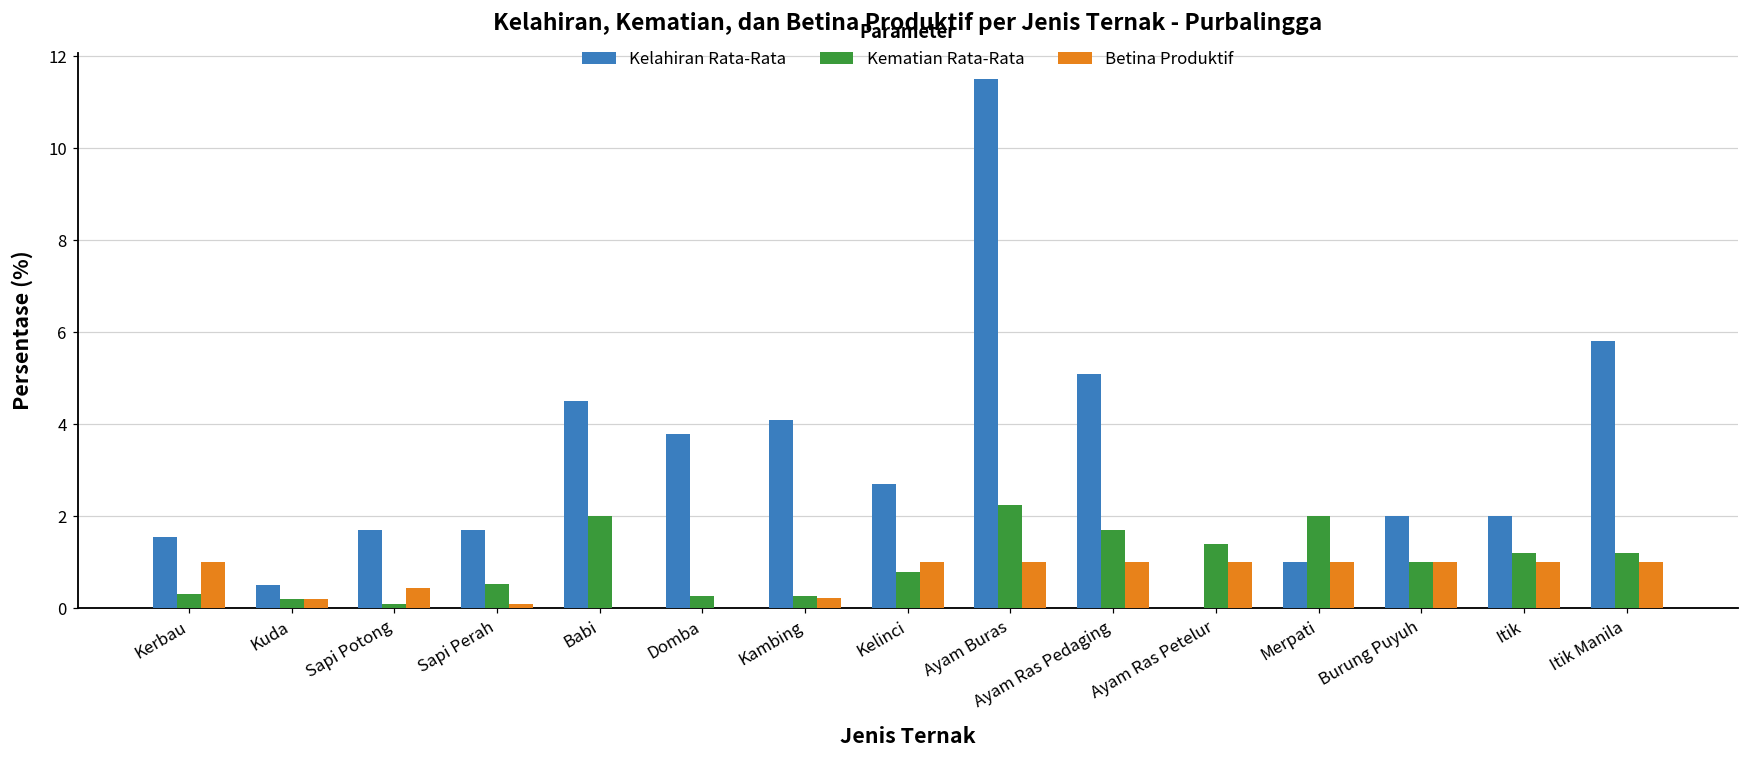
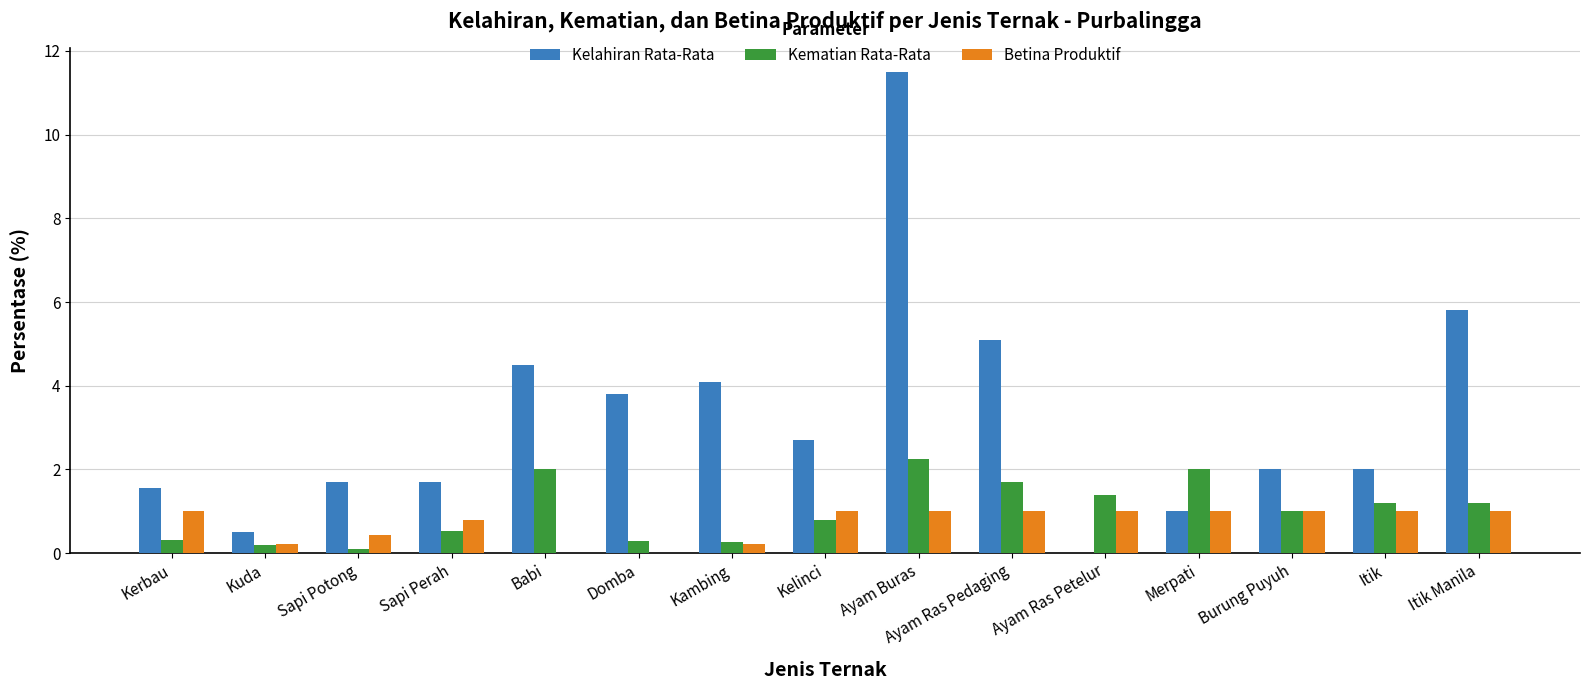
  {
    "Kelahiran Rata-Rata": {
      "Kerbau": 1.6,
      "Kuda": 0.5,
      "Sapi Potong": 1.7,
      "Sapi Perah": 1.7,
      "Babi": 4.5,
      "Domba": 3.8,
      "Kambing": 4.1,
      "Kelinci": 2.7,
      "Ayam Buras": 11.5,
      "Ayam Ras Pedaging": 5.1,
      "Ayam Ras Petelur": 0.0,
      "Merpati": 1.0,
      "Burung Puyuh": 2.0,
      "Itik": 2.0,
      "Itik Manila": 5.8
    },
    "Kematian Rata-Rata": {
      "Kerbau": 0.3,
      "Kuda": 0.2,
      "Sapi Potong": 0.1,
      "Sapi Perah": 0.5,
      "Babi": 2.0,
      "Domba": 0.3,
      "Kambing": 0.3,
      "Kelinci": 0.8,
      "Ayam Buras": 2.3,
      "Ayam Ras Pedaging": 1.7,
      "Ayam Ras Petelur": 1.4,
      "Merpati": 2.0,
      "Burung Puyuh": 1.0,
      "Itik": 1.2,
      "Itik Manila": 1.2
    },
    "Betina Produktif": {
      "Kerbau": 1.0,
      "Kuda": 0.2,
      "Sapi Potong": 0.4,
-     "Sapi Perah": 0.1,
+     "Sapi Perah": 0.8,
      "Babi": 0.0,
      "Kambing": 0.2,
      "Kelinci": 1.0,
      "Ayam Buras": 1.0,
      "Ayam Ras Pedaging": 1.0,
      "Ayam Ras Petelur": 1.0,
      "Merpati": 1.0,
      "Burung Puyuh": 1.0,
      "Itik": 1.0,
      "Itik Manila": 1.0
    }
  }
